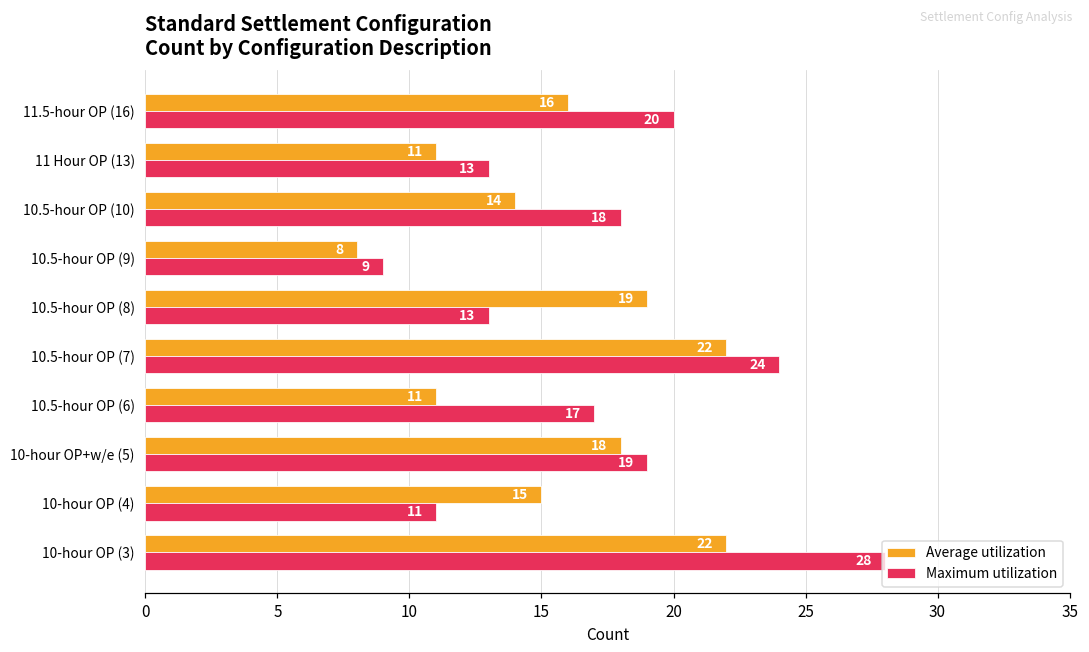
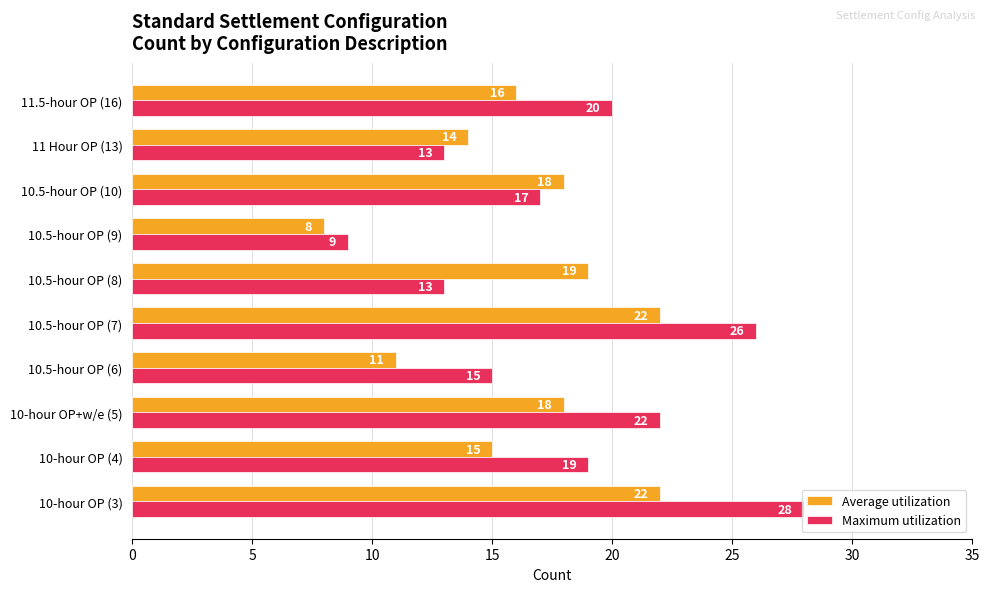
  {
    "Average utilization": {
      "11.5-hour OP (16)": 16,
-     "11 Hour OP (13)": 11,
-     "10.5-hour OP (10)": 14,
+     "11 Hour OP (13)": 14,
+     "10.5-hour OP (10)": 18,
      "10.5-hour OP (9)": 8,
      "10.5-hour OP (8)": 19,
      "10.5-hour OP (7)": 22,
      "10.5-hour OP (6)": 11,
      "10-hour OP+w/e (5)": 18,
      "10-hour OP (4)": 15,
      "10-hour OP (3)": 22
    },
    "Maximum utilization": {
      "11.5-hour OP (16)": 20,
      "11 Hour OP (13)": 13,
-     "10.5-hour OP (10)": 18,
+     "10.5-hour OP (10)": 17,
      "10.5-hour OP (9)": 9,
      "10.5-hour OP (8)": 13,
-     "10.5-hour OP (7)": 24,
-     "10.5-hour OP (6)": 17,
-     "10-hour OP+w/e (5)": 19,
-     "10-hour OP (4)": 11
+     "10.5-hour OP (7)": 26,
+     "10.5-hour OP (6)": 15,
+     "10-hour OP+w/e (5)": 22,
+     "10-hour OP (4)": 19
    }
  }
